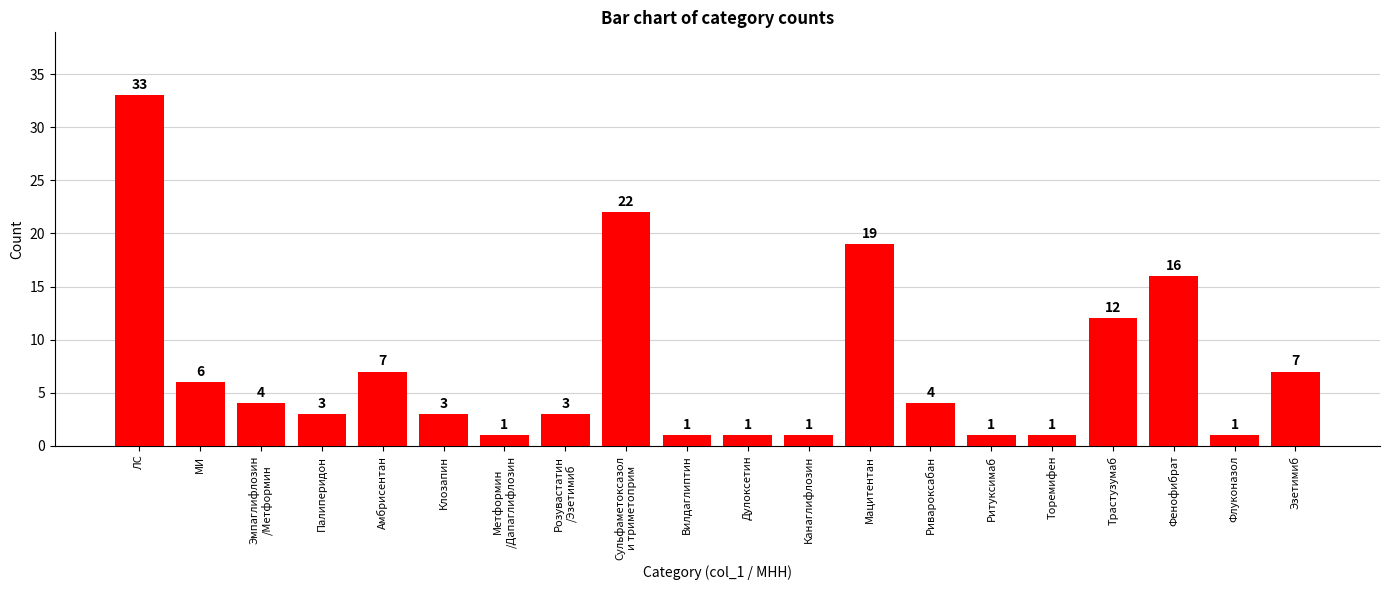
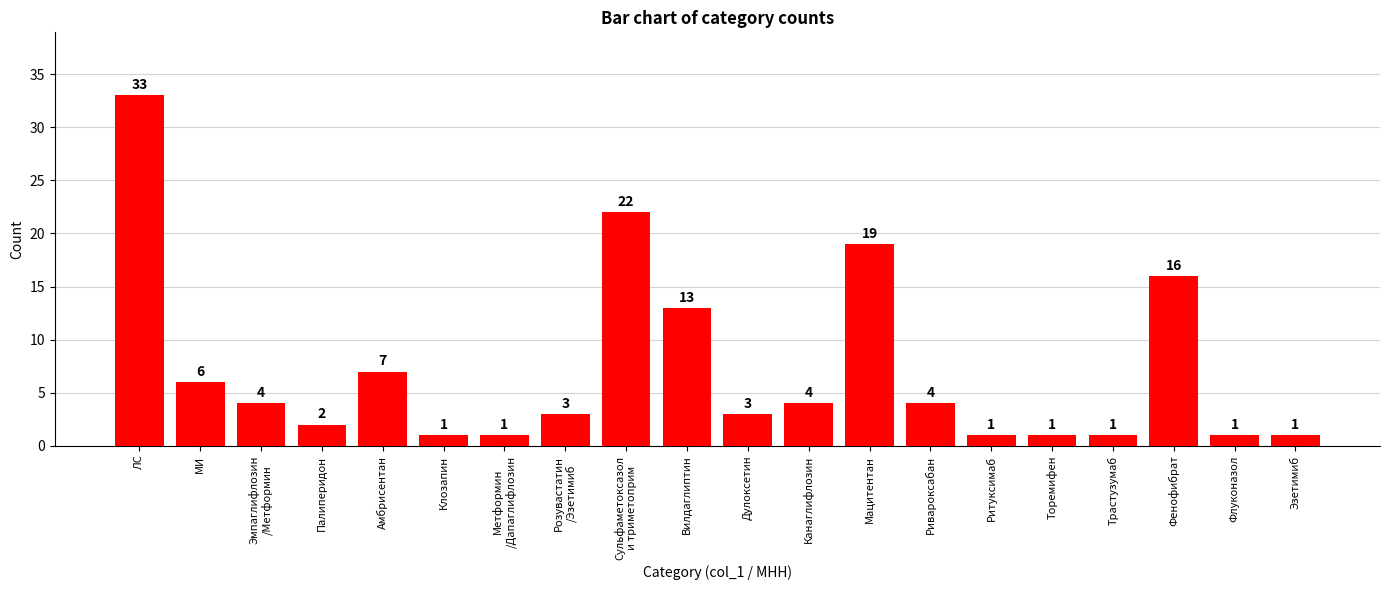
  {
    "ЛС": 33,
    "МИ": 6,
    "Эмпаглифлозин /Метформин": 4,
-   "Палиперидон": 3,
+   "Палиперидон": 2,
    "Амбрисентан": 7,
-   "Клозапин": 3,
+   "Клозапин": 1,
    "Метформин /Дапаглифлозин": 1,
    "Розувастатин /Эзетимиб": 3,
    "Сульфаметоксазол и триметоприм": 22,
-   "Вилдаглиптин": 1,
-   "Дулоксетин": 1,
-   "Канаглифлозин": 1,
+   "Вилдаглиптин": 13,
+   "Дулоксетин": 3,
+   "Канаглифлозин": 4,
    "Мацитентан": 19,
    "Ривароксабан": 4,
    "Ритуксимаб": 1,
    "Торемифен": 1,
-   "Трастузумаб": 12,
+   "Трастузумаб": 1,
    "Фенофибрат": 16,
    "Флуконазол": 1,
-   "Эзетимиб": 7
+   "Эзетимиб": 1
  }
